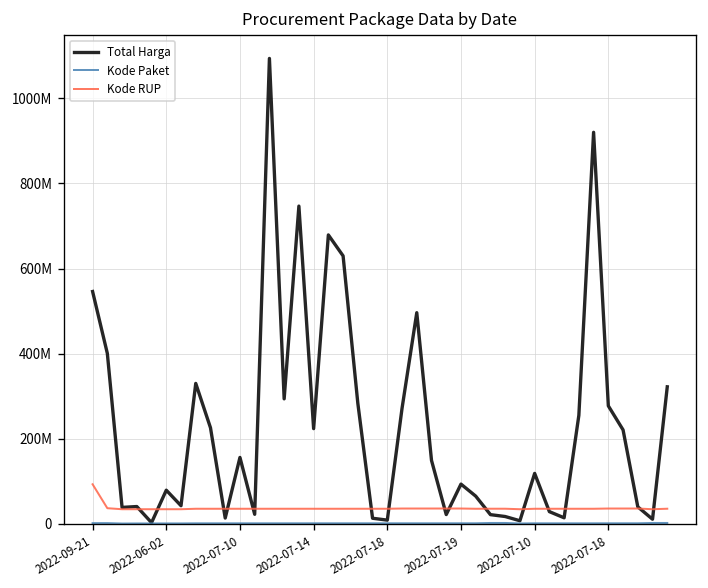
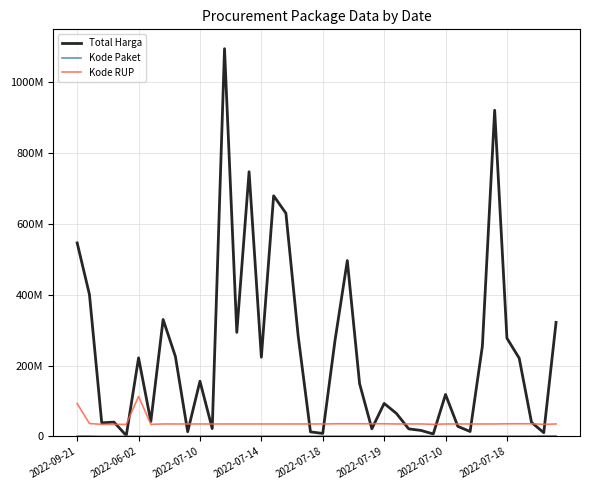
  {
    "Total Harga": {
      "2022-09-21": 550000000,
-     "2022-06-02": 80000000
+     "2022-06-02": 220000000
    },
    "Kode Paket": {
      "2022-09-21": 0,
      "2022-06-02": 0
    },
    "Kode RUP": {
      "2022-09-21": 90000000,
-     "2022-06-02": 30000000
+     "2022-06-02": 110000000
    }
  }
